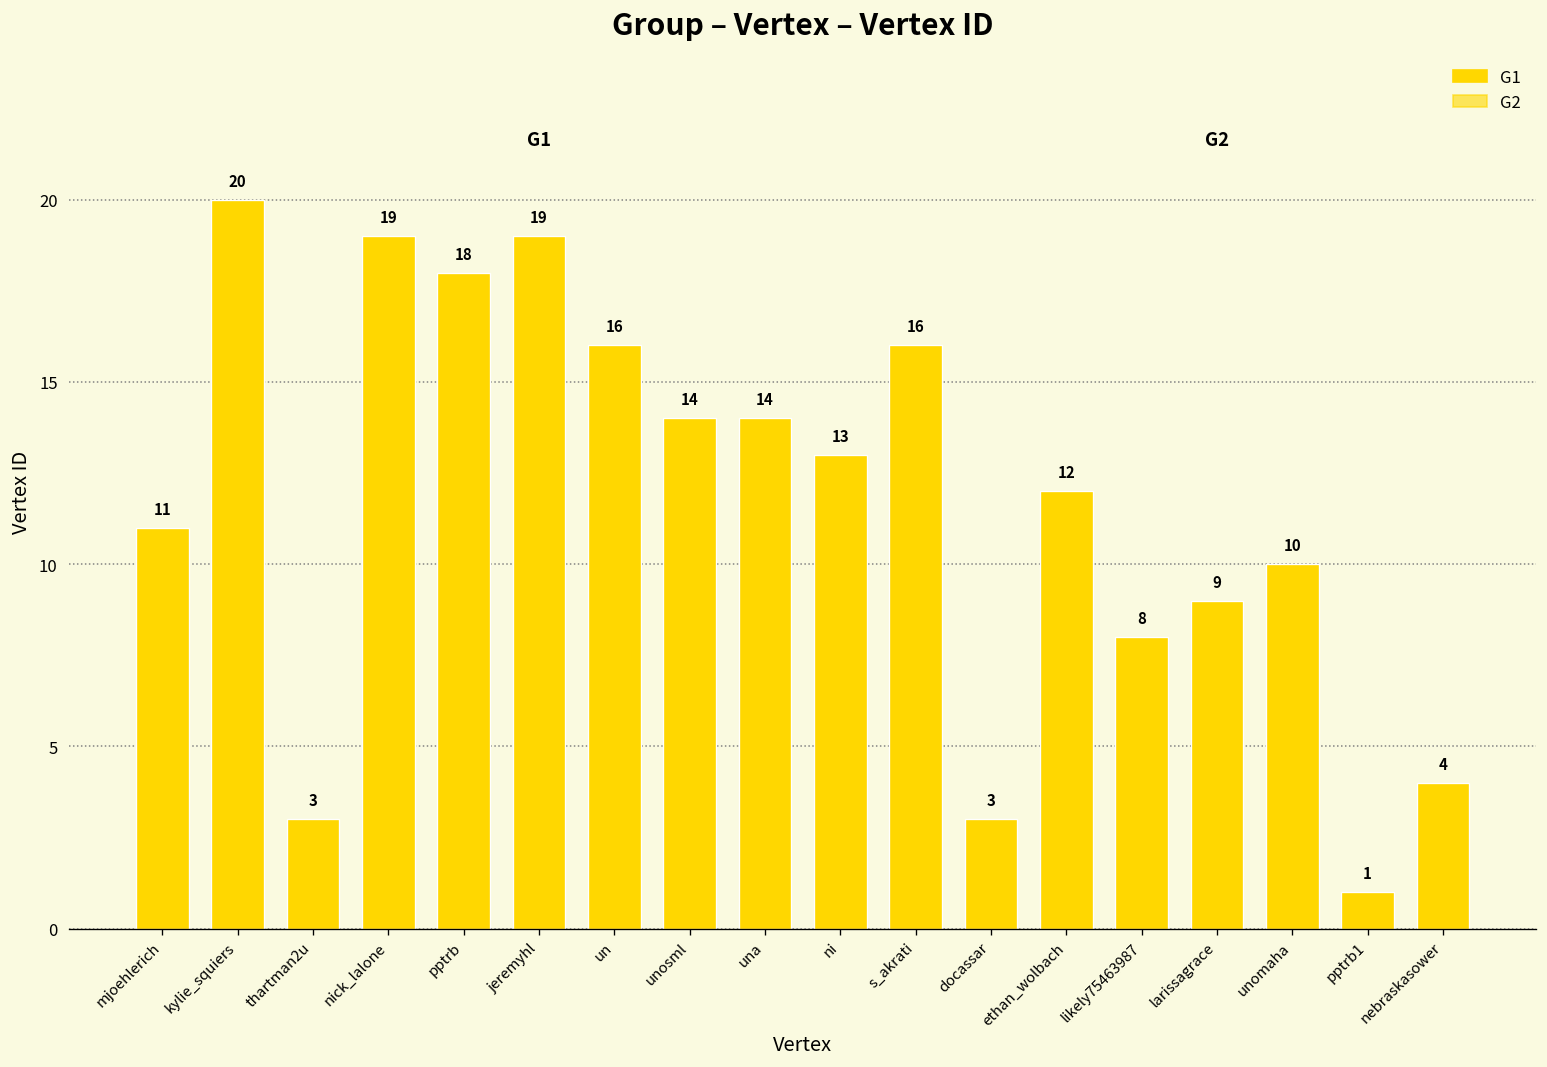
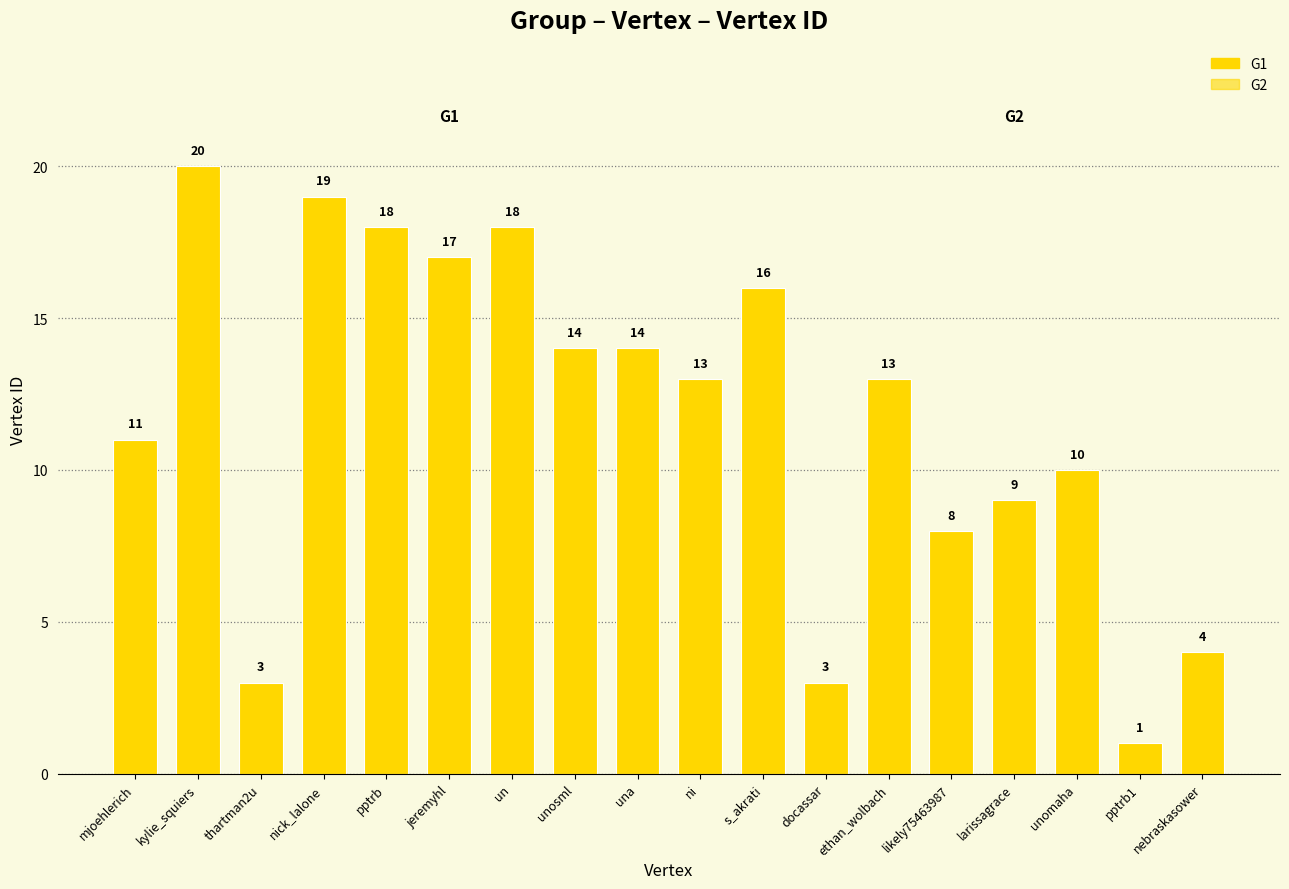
  {
    "mjoehlerich": 11,
    "kylie_squiers": 20,
    "thartman2u": 3,
    "nick_lalone": 19,
    "pptrb": 18,
-   "jeremyhl": 19,
-   "un": 16,
+   "jeremyhl": 17,
+   "un": 18,
    "unosml": 14,
    "una": 14,
    "ni": 13,
    "s_akrati": 16,
    "docassar": 3,
-   "ethan_wolbach": 12,
+   "ethan_wolbach": 13,
    "likely75463987": 8,
    "larissagrace": 9,
    "unomaha": 10,
    "pptrb1": 1,
    "nebraskasower": 4
  }
